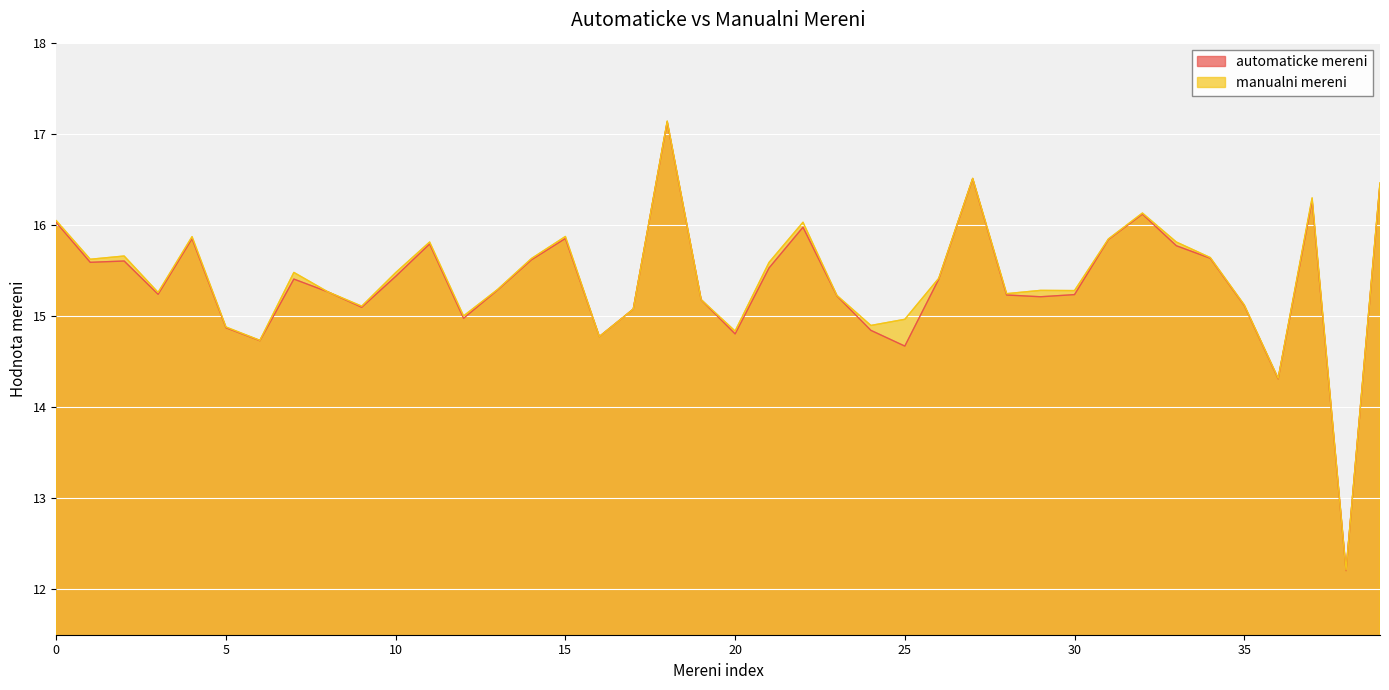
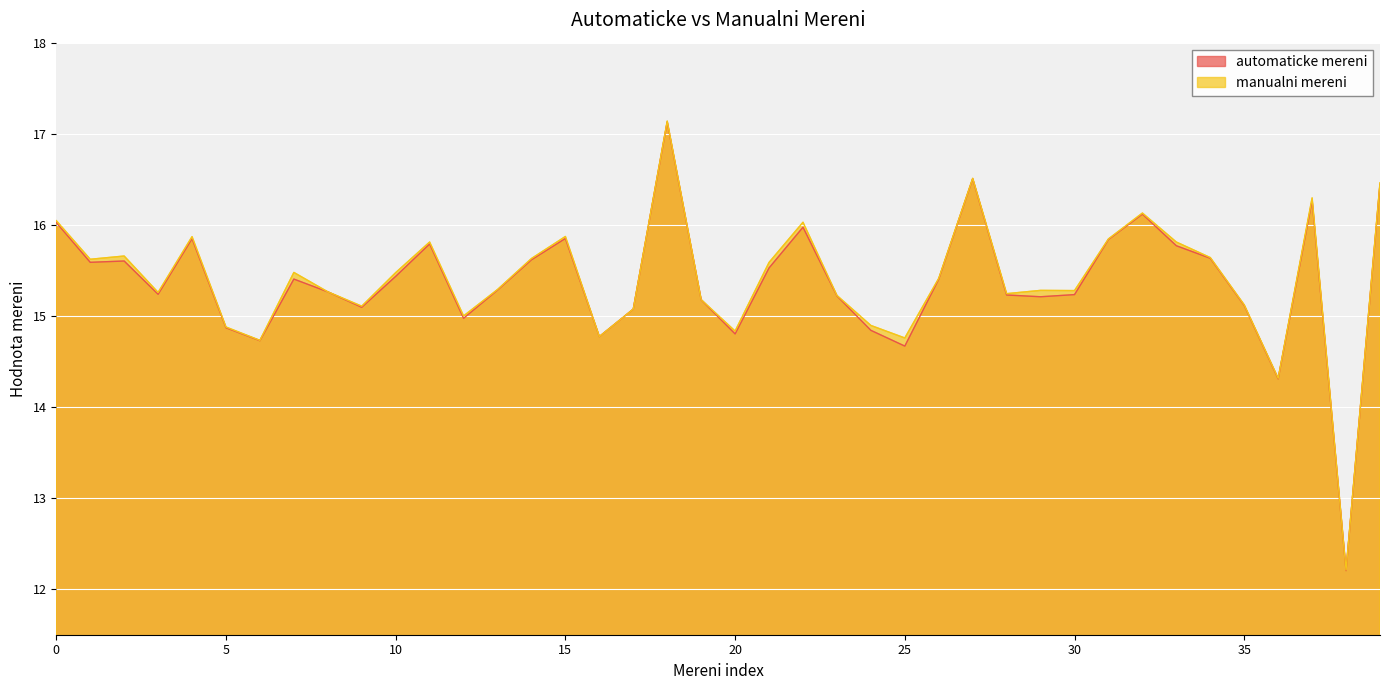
  {
    "automaticke mereni": {
      "10": 15.4,
      "20": 14.8,
      "25": 14.7,
      "30": 15.2
    },
    "manualni mereni": {
      "10": 15.5,
      "20": 14.8,
-     "25": 15.0,
+     "25": 14.8,
      "30": 15.3
    }
  }
